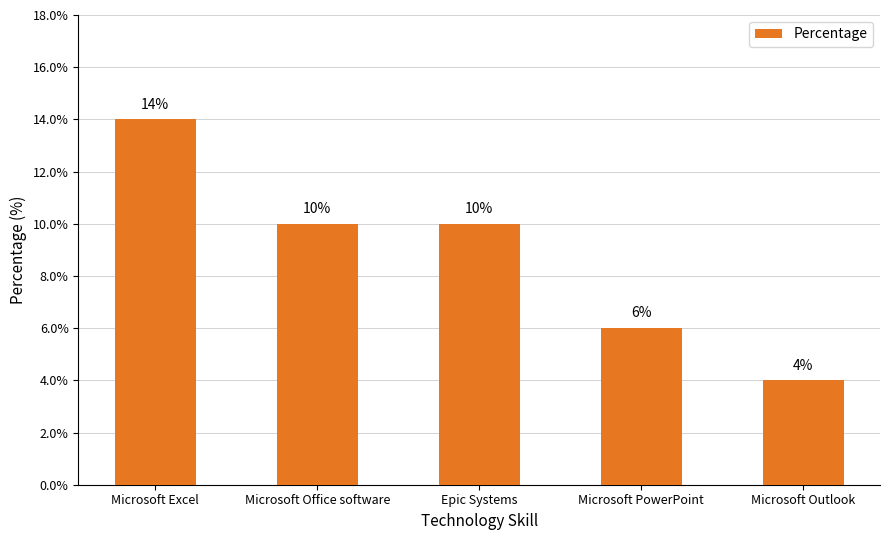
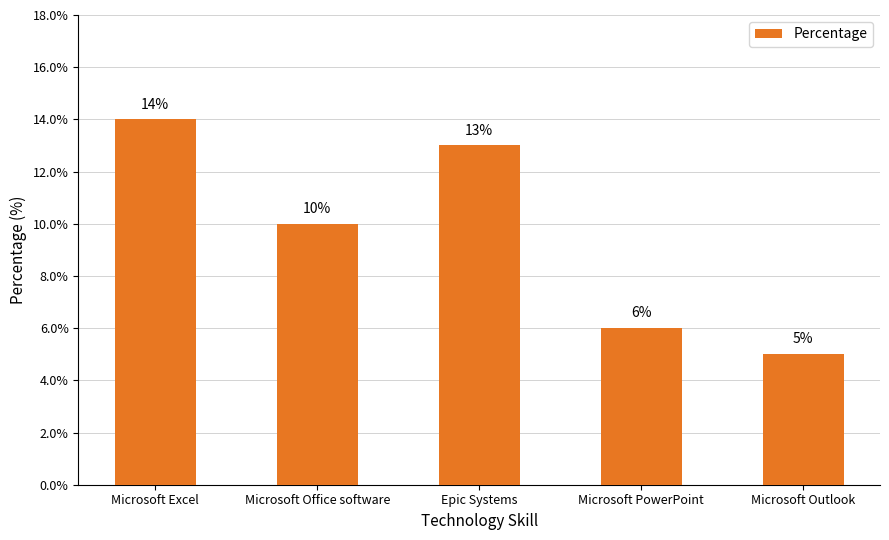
  {
    "Microsoft Excel": "14%",
    "Microsoft Office software": "10%",
-   "Epic Systems": "10%",
+   "Epic Systems": "13%",
    "Microsoft PowerPoint": "6%",
-   "Microsoft Outlook": "4%"
+   "Microsoft Outlook": "5%"
  }
